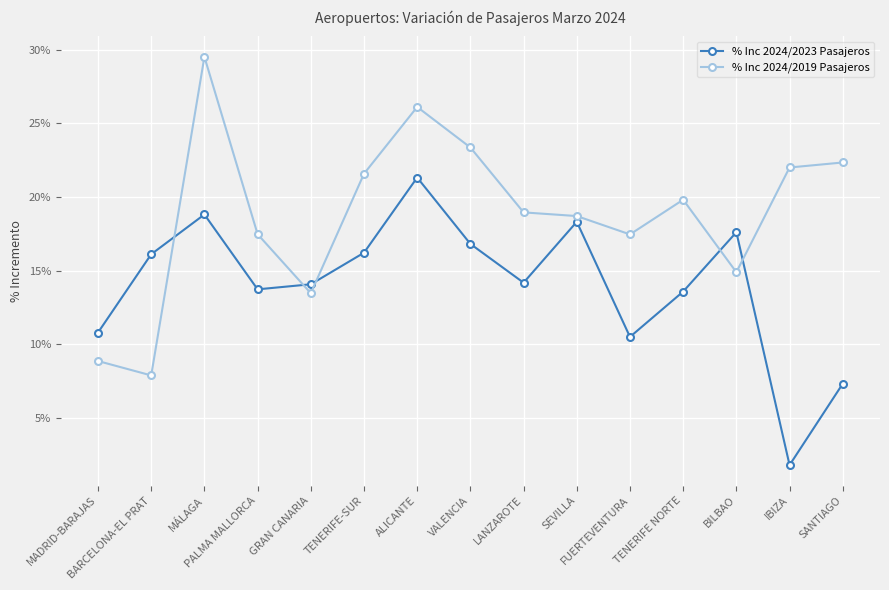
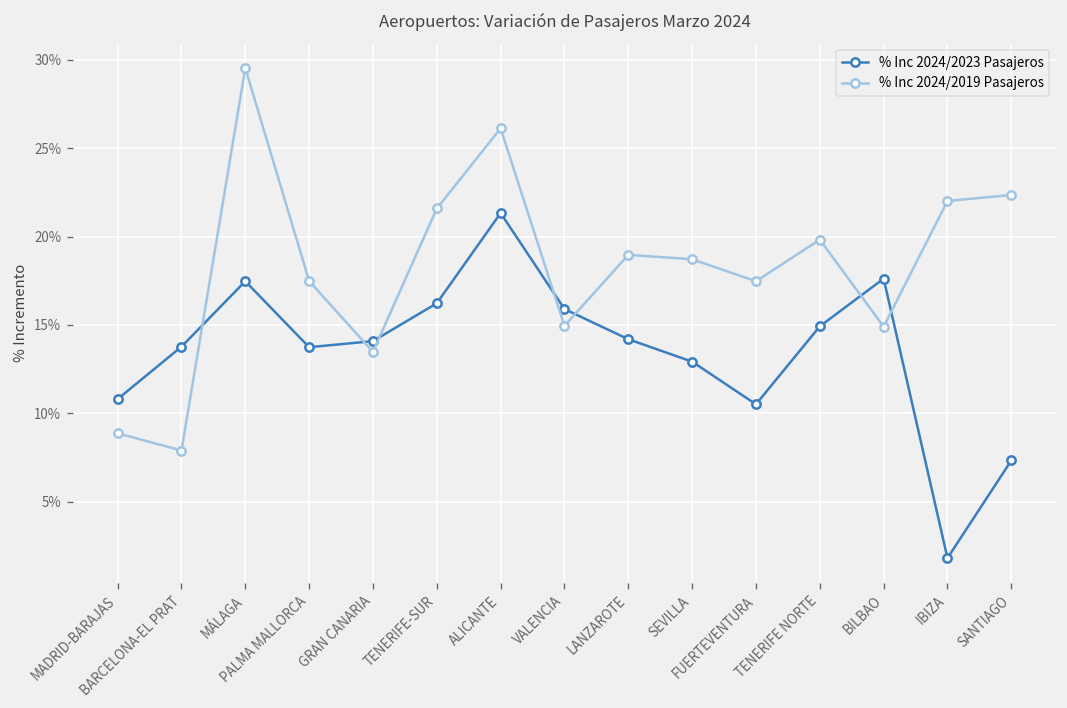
  {
    "% Inc 2024/2023 Pasajeros": {
      "MADRID-BARAJAS": "10.8%",
-     "BARCELONA-EL PRAT": "16.1%",
-     "MÁLAGA": "18.8%",
+     "BARCELONA-EL PRAT": "13.8%",
+     "MÁLAGA": "17.5%",
      "PALMA MALLORCA": "13.7%",
      "GRAN CANARIA": "14.1%",
      "TENERIFE-SUR": "16.2%",
      "ALICANTE": "21.3%",
-     "VALENCIA": "16.8%",
+     "VALENCIA": "15.9%",
      "LANZAROTE": "14.2%",
-     "SEVILLA": "18.3%",
+     "SEVILLA": "12.9%",
      "FUERTEVENTURA": "10.5%",
-     "TENERIFE NORTE": "13.6%",
+     "TENERIFE NORTE": "14.9%",
      "BILBAO": "17.6%",
      "IBIZA": "1.8%",
      "SANTIAGO": "7.3%"
    },
    "% Inc 2024/2019 Pasajeros": {
      "MADRID-BARAJAS": "8.9%",
      "BARCELONA-EL PRAT": "7.9%",
      "MÁLAGA": "29.5%",
      "PALMA MALLORCA": "17.5%",
      "GRAN CANARIA": "13.5%",
      "TENERIFE-SUR": "21.6%",
      "ALICANTE": "26.1%",
-     "VALENCIA": "23.4%",
+     "VALENCIA": "14.9%",
      "LANZAROTE": "19.0%",
      "SEVILLA": "18.7%",
      "FUERTEVENTURA": "17.5%",
      "TENERIFE NORTE": "19.8%",
      "BILBAO": "14.9%",
      "IBIZA": "22.0%",
      "SANTIAGO": "22.4%"
    }
  }
